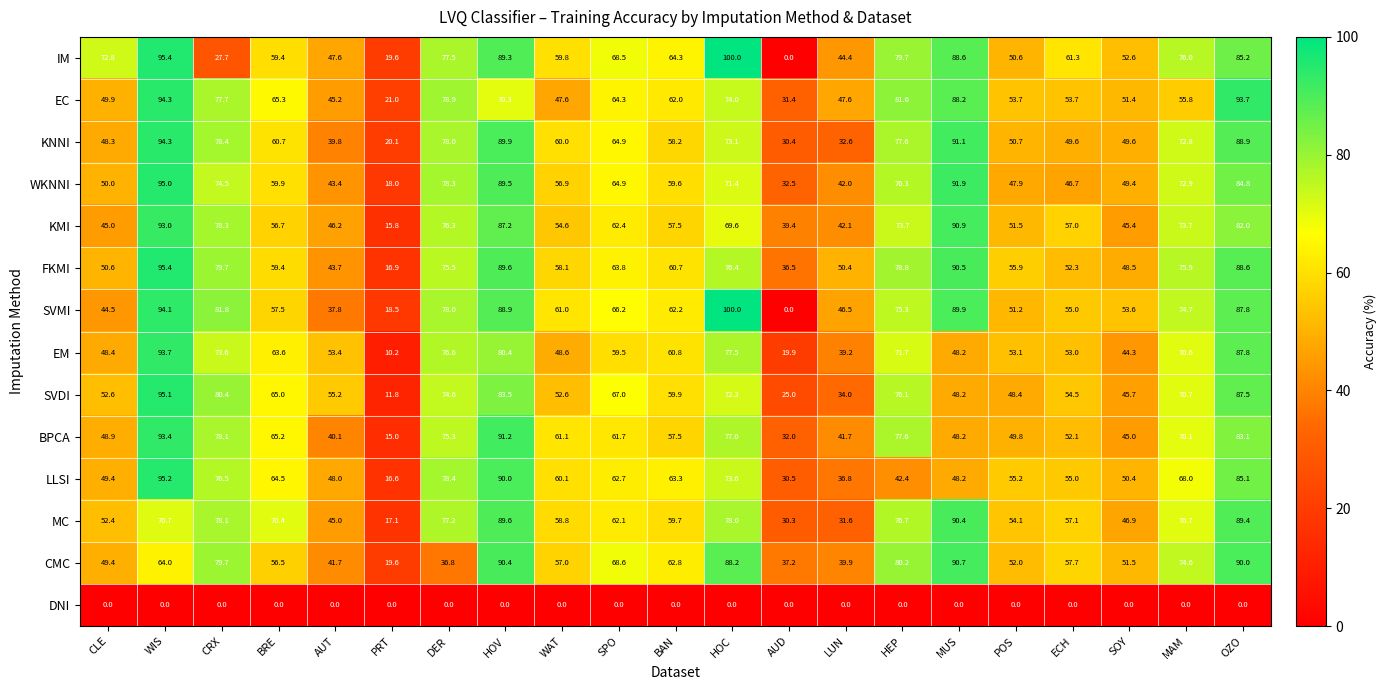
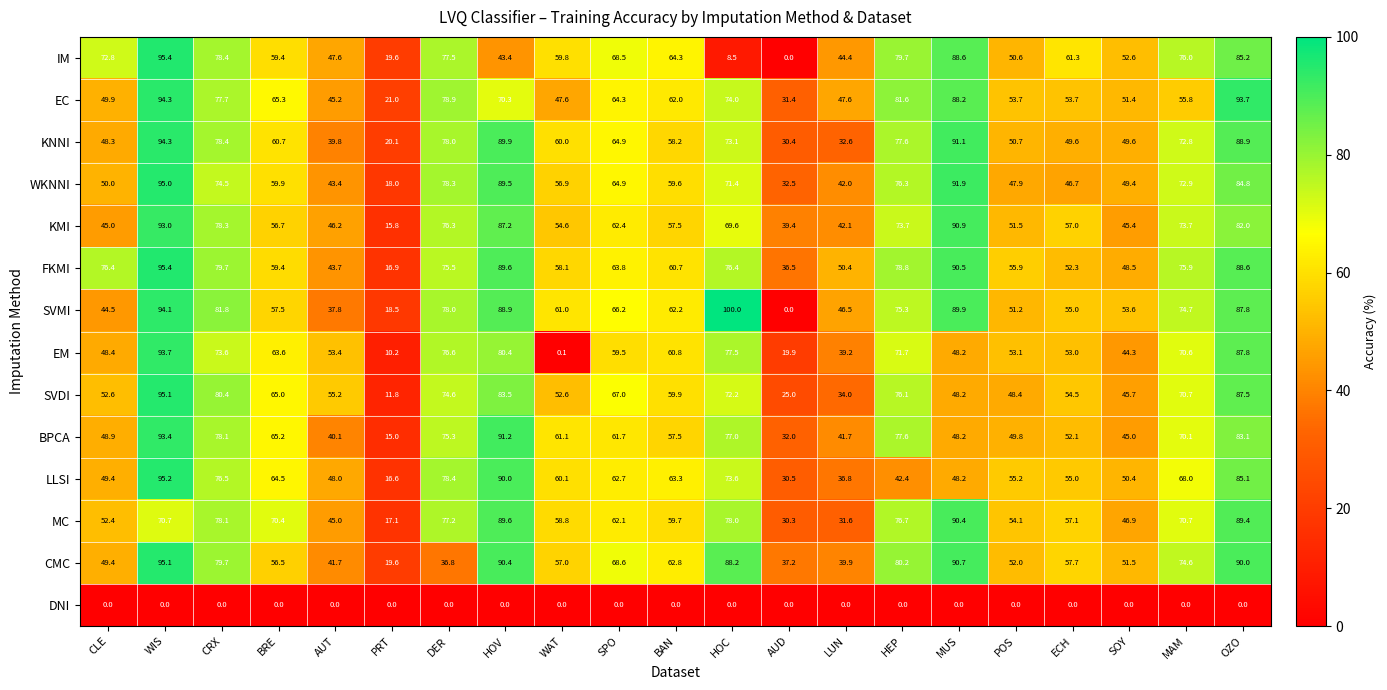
  {
    "IM": {
      "CLE": 72.8,
      "WIS": 95.4,
-     "CRX": 27.7,
+     "CRX": 78.4,
      "BRE": 59.4,
      "AUT": 47.6,
      "PRT": 19.6,
      "DER": 77.5,
-     "HOV": 89.3,
+     "HOV": 43.4,
      "WAT": 59.8,
      "SPO": 68.5,
      "BAN": 64.3,
-     "HOC": 100.0,
+     "HOC": 8.5,
      "AUD": 0.0,
      "LUN": 44.4,
      "HEP": 79.7,
      "MUS": 88.6,
      "POS": 50.6,
      "ECH": 61.3,
      "SOY": 52.6,
      "MAM": 76.0,
      "OZO": 85.2
    },
    "FKMI": {
-     "CLE": 50.6,
+     "CLE": 76.4,
      "WIS": 95.4,
      "CRX": 79.7,
      "BRE": 59.4,
      "AUT": 43.7,
      "PRT": 16.9,
      "DER": 75.5,
      "HOV": 89.6,
      "WAT": 58.1,
      "SPO": 63.8,
      "BAN": 60.7,
      "HOC": 76.4,
      "AUD": 36.5,
      "LUN": 50.4,
      "HEP": 78.8,
      "MUS": 90.5,
      "POS": 55.9,
      "ECH": 52.3,
      "SOY": 48.5,
      "MAM": 75.9,
      "OZO": 88.6
    },
    "EM": {
      "CLE": 48.4,
      "WIS": 93.7,
      "CRX": 73.6,
      "BRE": 63.6,
      "AUT": 53.4,
      "PRT": 10.2,
      "DER": 76.6,
      "HOV": 80.4,
-     "WAT": 48.6,
+     "WAT": 0.1,
      "SPO": 59.5,
      "BAN": 60.8,
      "HOC": 77.5,
      "AUD": 19.9,
      "LUN": 39.2,
      "HEP": 71.7,
      "MUS": 48.2,
      "POS": 53.1,
      "ECH": 53.0,
      "SOY": 44.3,
      "MAM": 70.6,
      "OZO": 87.8
    },
    "CMC": {
      "CLE": 49.4,
-     "WIS": 64.0,
+     "WIS": 95.1,
      "CRX": 79.7,
      "BRE": 56.5,
      "AUT": 41.7,
      "PRT": 19.6,
      "DER": 36.8,
      "HOV": 90.4,
      "WAT": 57.0,
      "SPO": 68.6,
      "BAN": 62.8,
      "HOC": 88.2,
      "AUD": 37.2,
      "LUN": 39.9,
      "HEP": 80.2,
      "MUS": 90.7,
      "POS": 52.0,
      "ECH": 57.7,
      "SOY": 51.5,
      "MAM": 74.6,
      "OZO": 90.0
    }
  }
